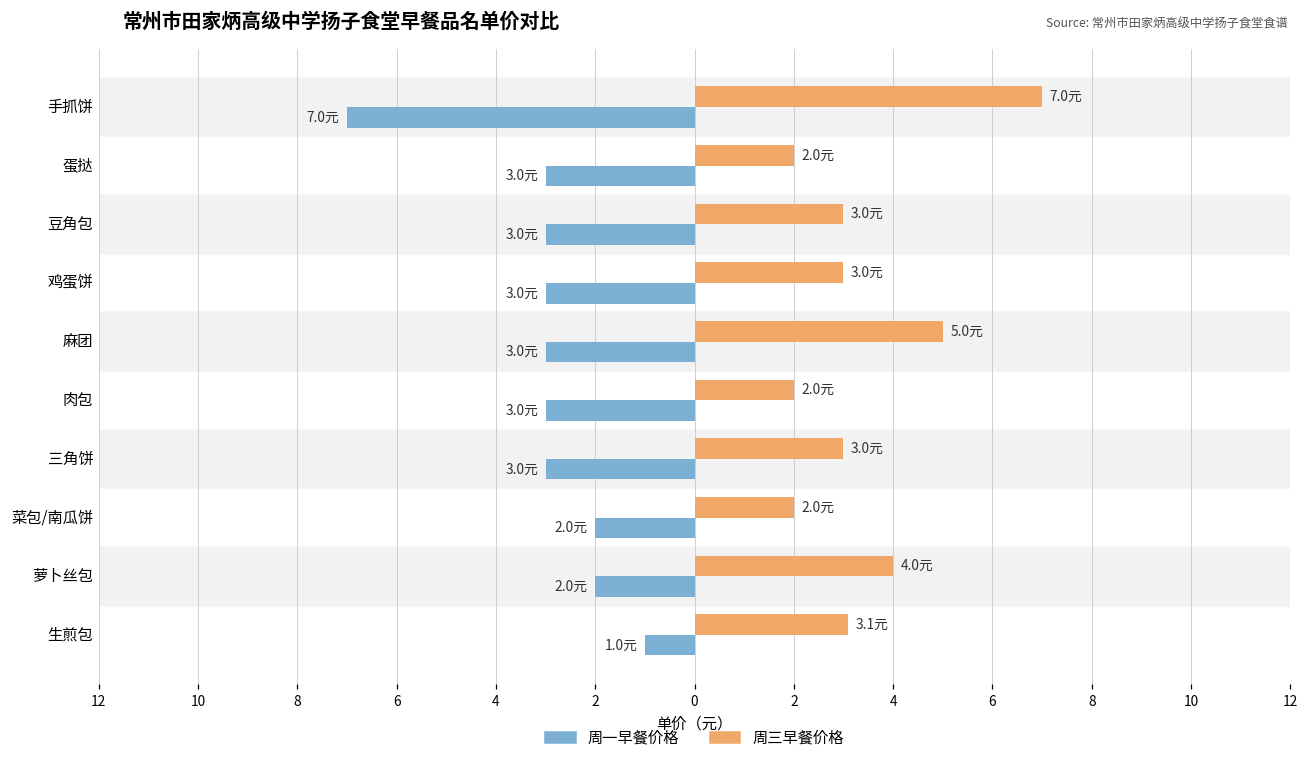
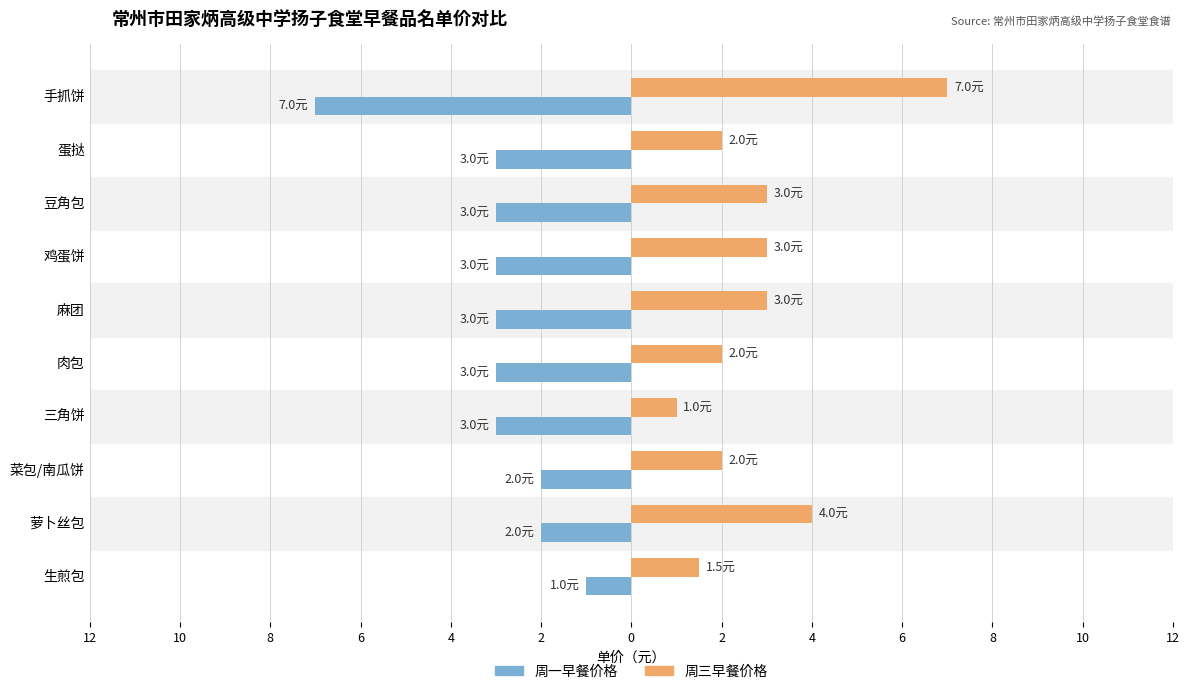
  {
    "周三早餐价格": {
      "手抓饼": "7.0元",
      "蛋挞": "2.0元",
      "豆角包": "3.0元",
      "鸡蛋饼": "3.0元",
-     "麻团": "5.0元",
+     "麻团": "3.0元",
      "肉包": "2.0元",
-     "三角饼": "3.0元",
+     "三角饼": "1.0元",
      "菜包/南瓜饼": "2.0元",
      "萝卜丝包": "4.0元",
-     "生煎包": "3.1元"
+     "生煎包": "1.5元"
    }
  }
